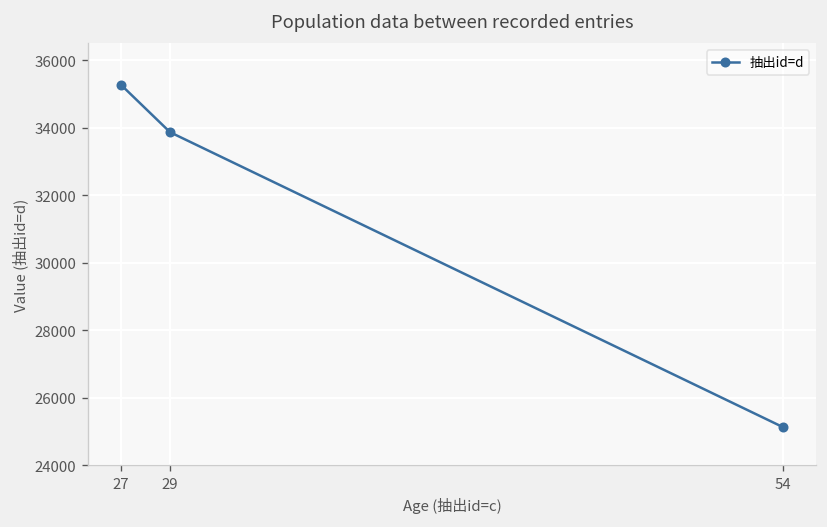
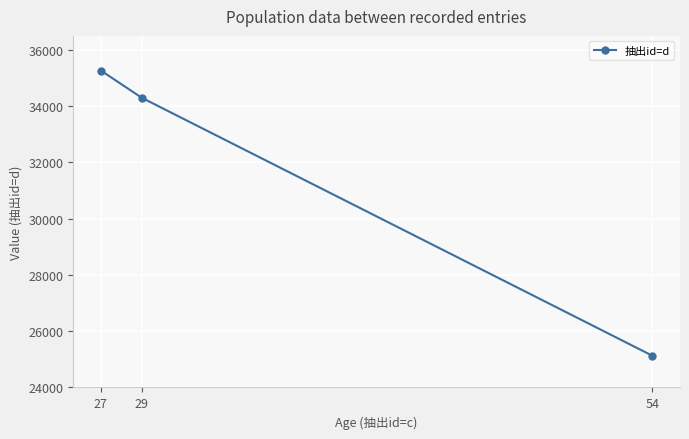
  {
    "27": 35300,
-   "29": 33900,
+   "29": 34300,
    "54": 25100
  }
